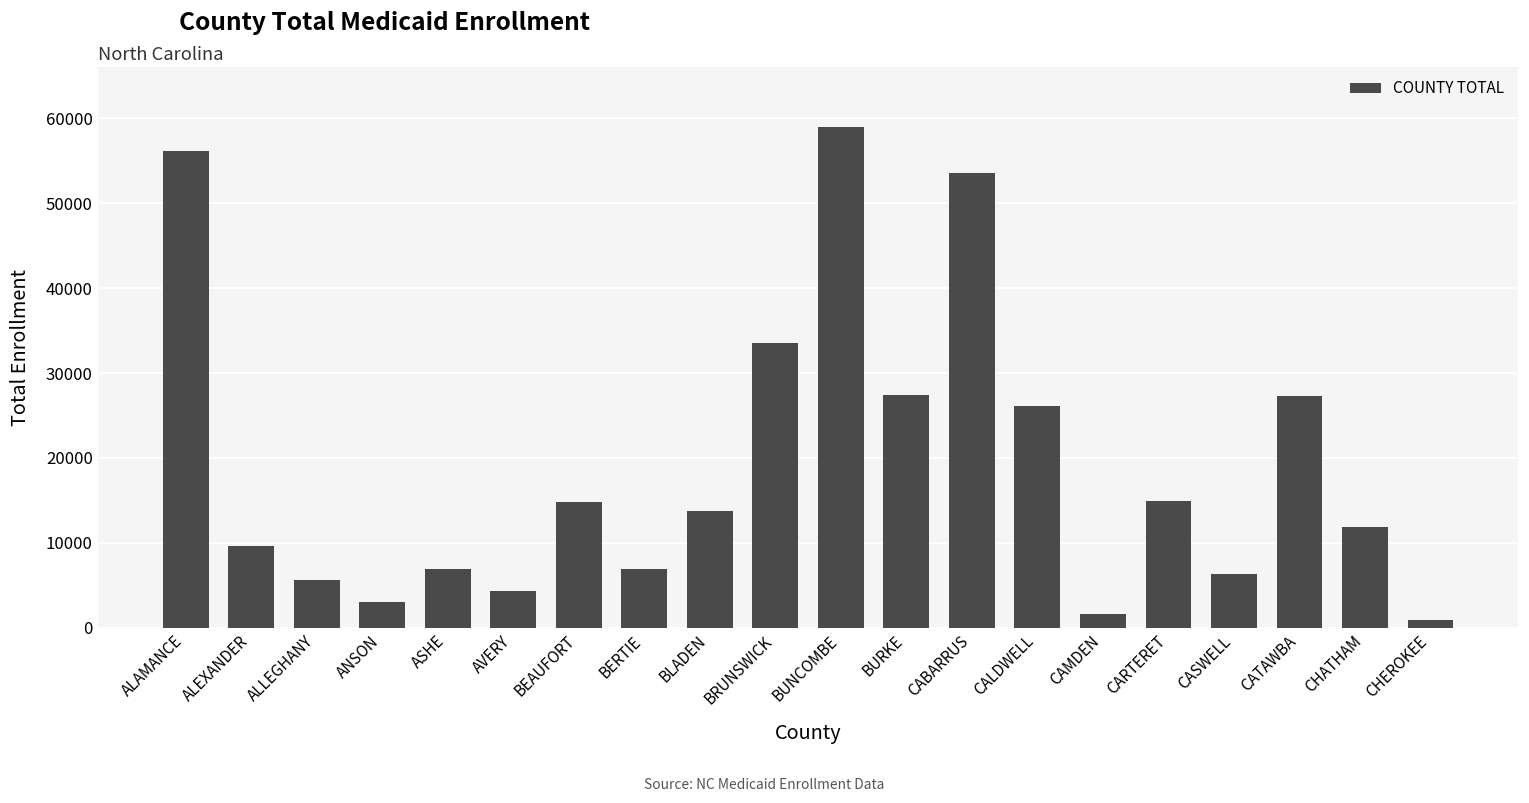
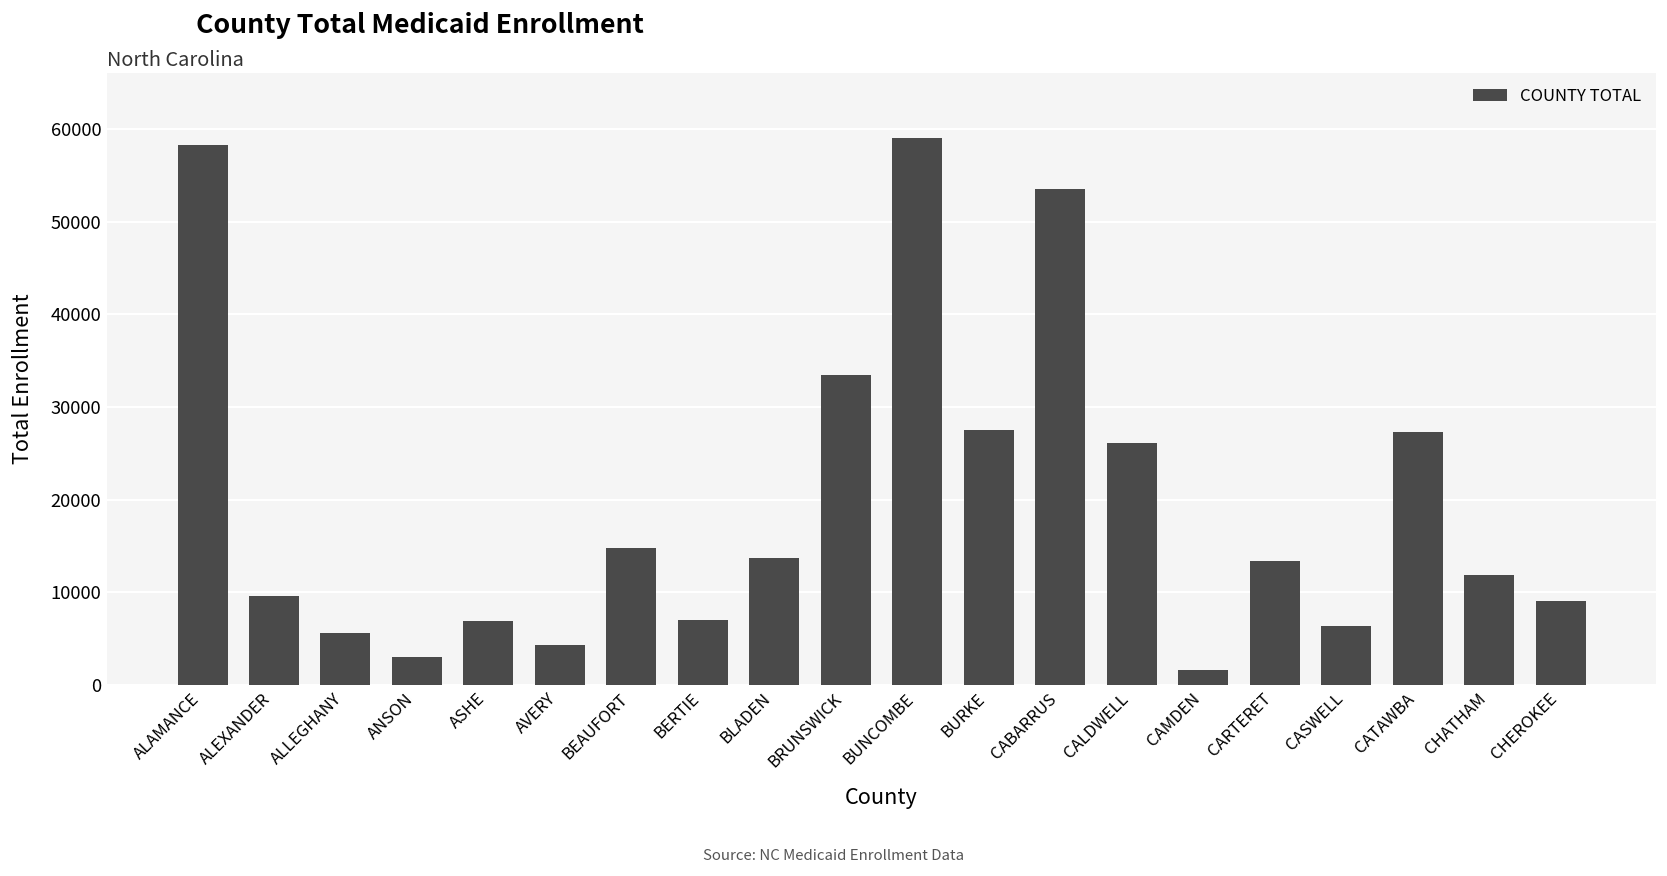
  {
-   "ALAMANCE": 56000,
+   "ALAMANCE": 58000,
    "ALEXANDER": 10000,
    "ALLEGHANY": 6000,
    "ANSON": 3000,
    "ASHE": 7000,
    "AVERY": 4000,
    "BEAUFORT": 15000,
    "BERTIE": 7000,
    "BLADEN": 14000,
    "BRUNSWICK": 33000,
    "BUNCOMBE": 59000,
    "BURKE": 27000,
    "CABARRUS": 54000,
    "CALDWELL": 26000,
    "CAMDEN": 2000,
-   "CARTERET": 15000,
+   "CARTERET": 13000,
    "CASWELL": 6000,
    "CATAWBA": 27000,
    "CHATHAM": 12000,
-   "CHEROKEE": 1000
+   "CHEROKEE": 9000
  }
